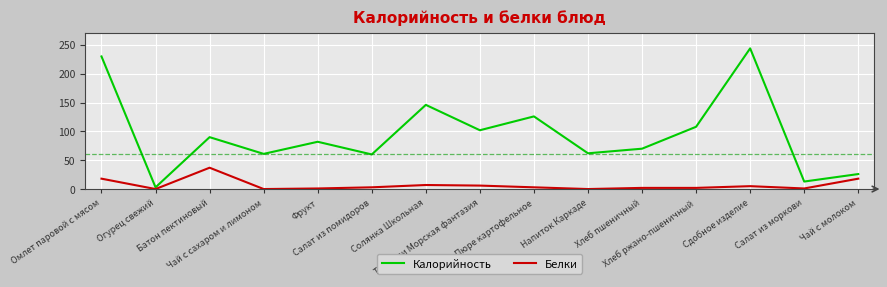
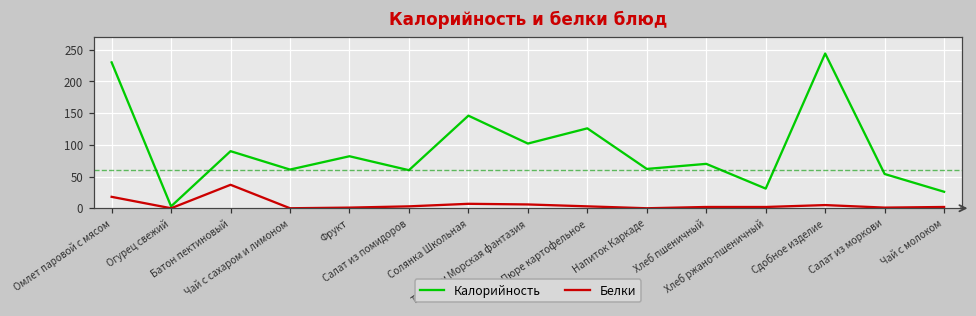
  {
    "Калорийность": {
      "Омлет паровой с мясом": 230,
      "Батон пектиновый": 90,
      "Чай с сахаром и лимоном": 60,
      "Фрукт": 80,
      "Салат из помидоров": 60,
      "Солянка Школьная": 150,
      "Тефтели Морская фантазия": 100,
      "Пюре картофельное": 130,
      "Напиток Каркаде": 60,
      "Хлеб пшеничный": 70,
-     "Хлеб ржано-пшеничный": 110,
+     "Хлеб ржано-пшеничный": 30,
      "Сдобное изделие": 240,
-     "Салат из моркови": 10,
+     "Салат из моркови": 50,
      "Чай с молоком": 30
    },
    "Белки": {
      "Омлет паровой с мясом": 20,
      "Батон пектиновый": 40,
      "Чай с сахаром и лимоном": 0,
      "Фрукт": 0,
      "Салат из помидоров": 0,
      "Солянка Школьная": 10,
      "Тефтели Морская фантазия": 10,
      "Пюре картофельное": 0,
      "Напиток Каркаде": 0,
      "Хлеб пшеничный": 0,
      "Хлеб ржано-пшеничный": 0,
      "Сдобное изделие": 10,
      "Салат из моркови": 0,
-     "Чай с молоком": 20
+     "Чай с молоком": 0
    }
  }
